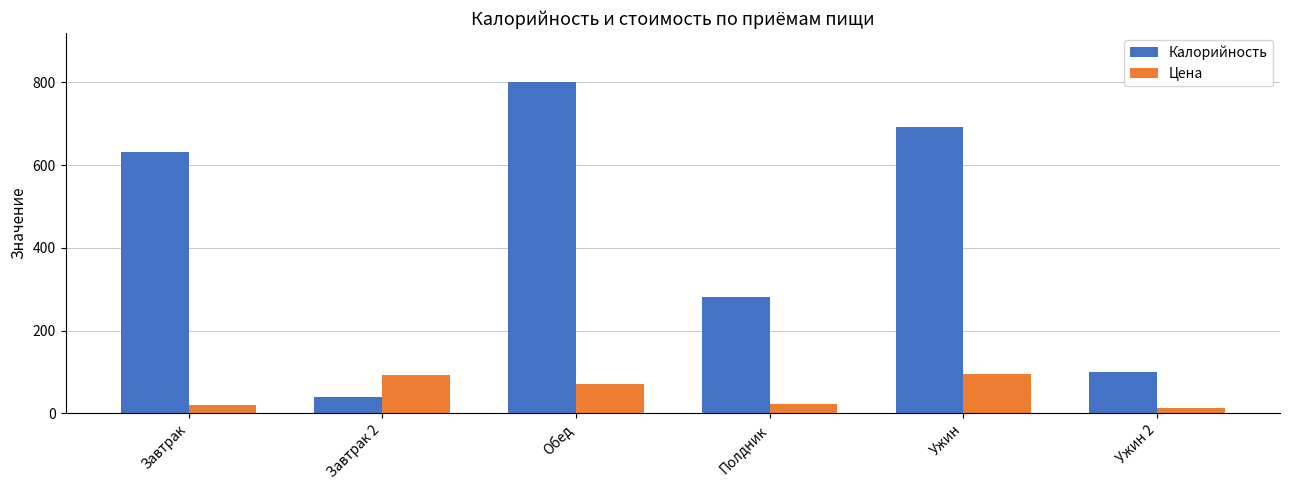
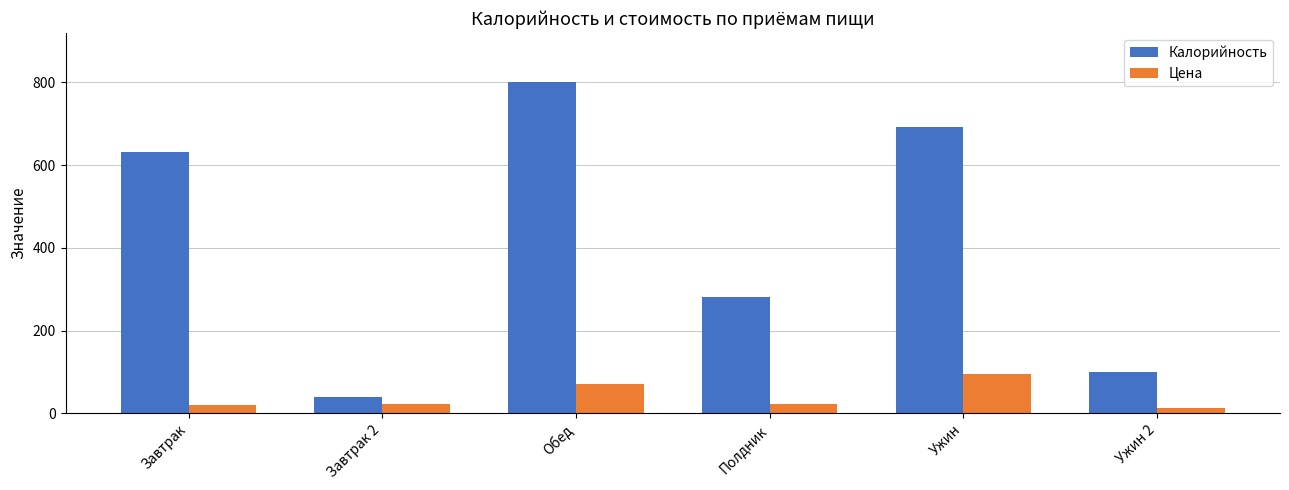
  {
    "Калорийность": {
      "Завтрак": 630,
      "Завтрак 2": 40,
      "Обед": 800,
      "Полдник": 280,
      "Ужин": 690,
      "Ужин 2": 100
    },
    "Цена": {
      "Завтрак": 20,
-     "Завтрак 2": 90,
+     "Завтрак 2": 20,
      "Обед": 70,
      "Полдник": 20,
      "Ужин": 100,
      "Ужин 2": 10
    }
  }
